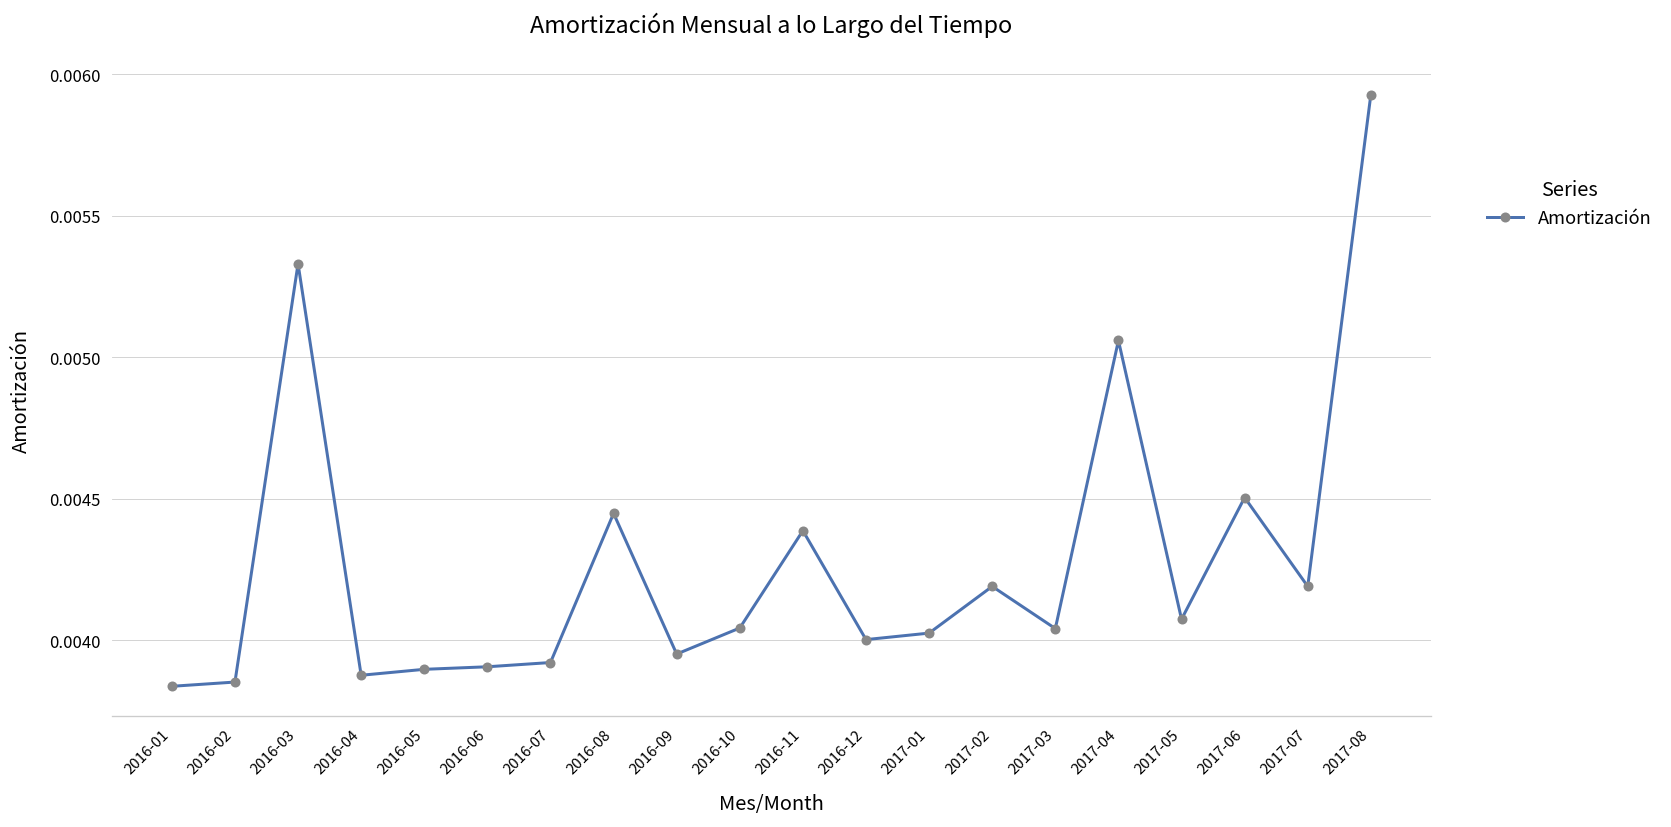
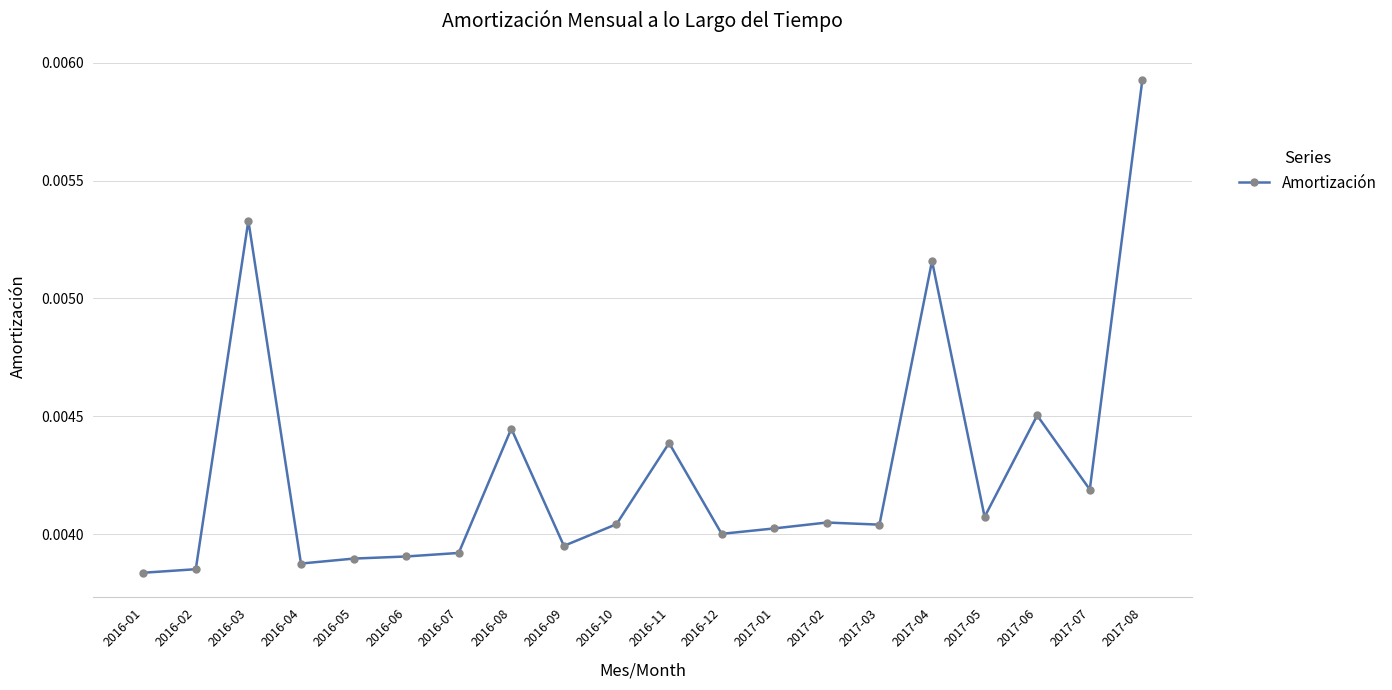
  {
    "2016-01": 0.00384,
    "2016-02": 0.00385,
    "2016-03": 0.00533,
    "2016-04": 0.00388,
    "2016-05": 0.00390,
    "2016-06": 0.00391,
    "2016-07": 0.00392,
    "2016-08": 0.00445,
    "2016-09": 0.00395,
    "2016-10": 0.00404,
    "2016-11": 0.00439,
    "2016-12": 0.00400,
    "2017-01": 0.00403,
-   "2017-02": 0.00419,
+   "2017-02": 0.00405,
    "2017-03": 0.00404,
-   "2017-04": 0.00506,
+   "2017-04": 0.00516,
    "2017-05": 0.00407,
    "2017-06": 0.00450,
    "2017-07": 0.00419,
    "2017-08": 0.00593
  }
